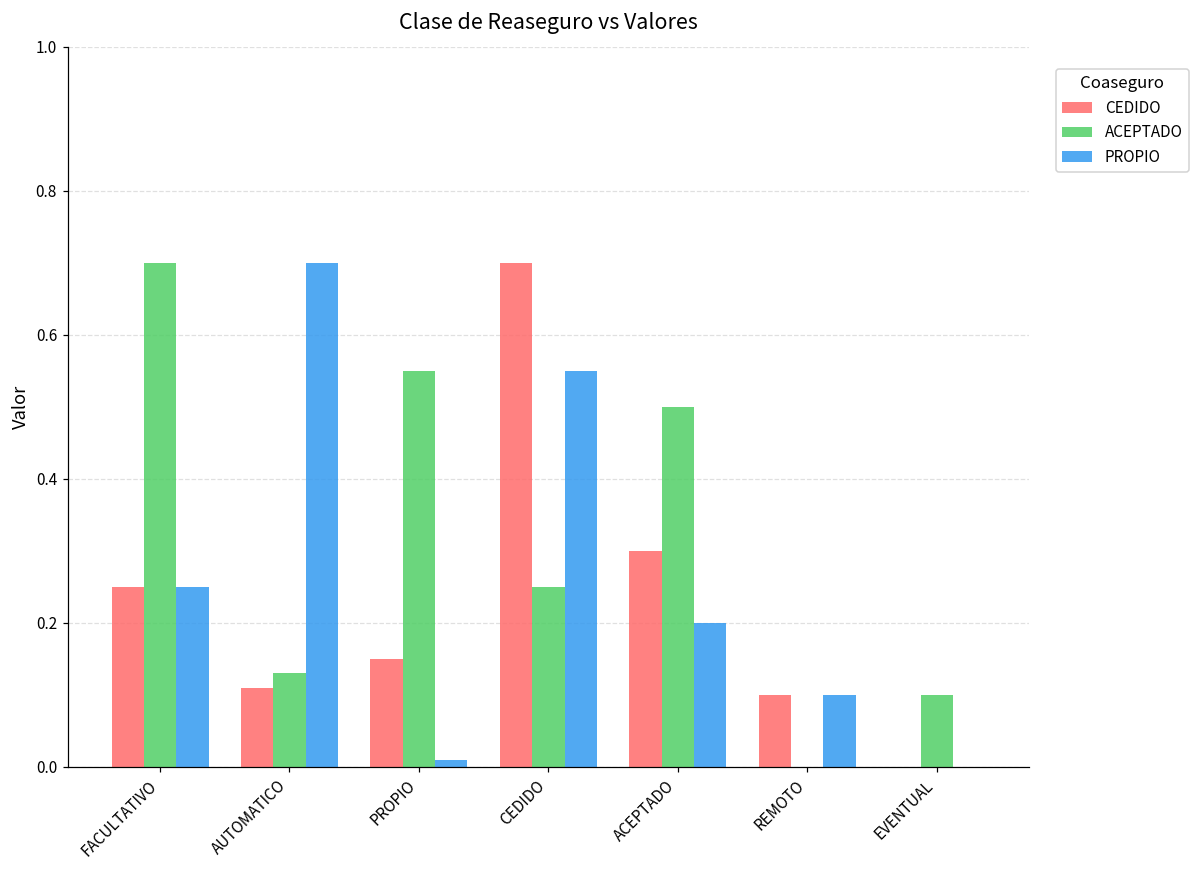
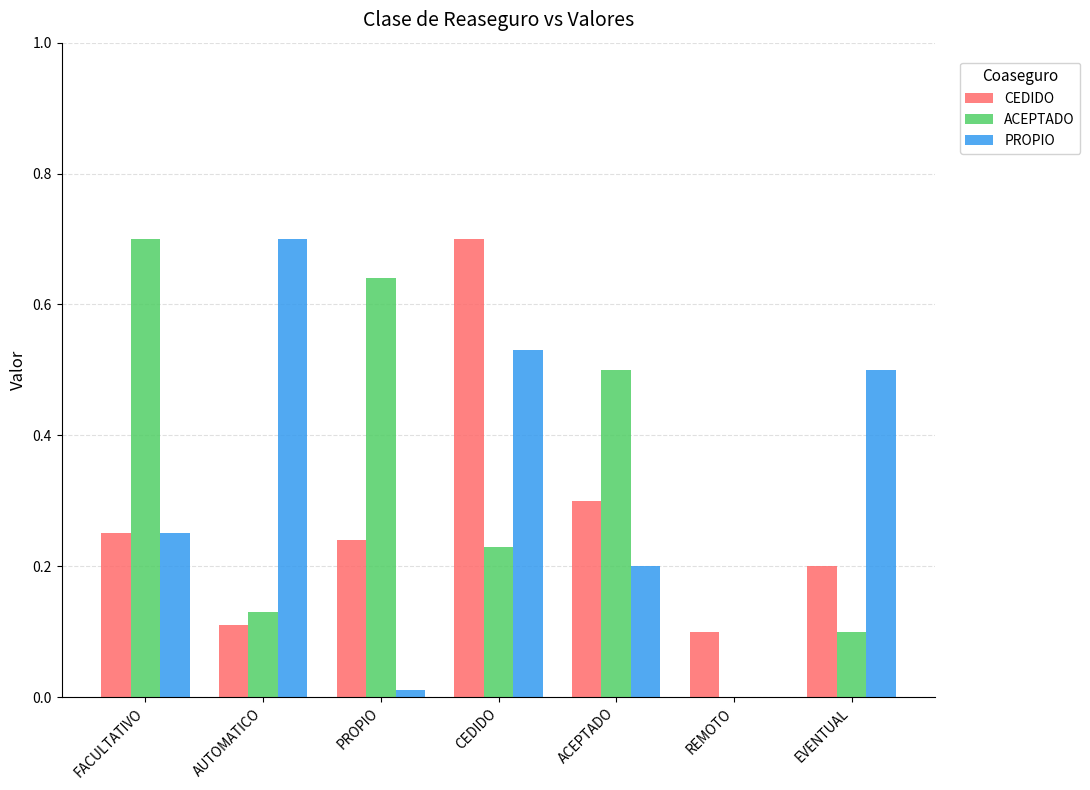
  {
    "CEDIDO": {
      "FACULTATIVO": 0.25,
      "AUTOMATICO": 0.11,
-     "PROPIO": 0.15,
+     "PROPIO": 0.24,
      "CEDIDO": 0.70,
      "ACEPTADO": 0.30,
      "REMOTO": 0.10,
-     "EVENTUAL": 0.0
+     "EVENTUAL": 0.2
    },
    "ACEPTADO": {
      "FACULTATIVO": 0.70,
      "AUTOMATICO": 0.13,
-     "PROPIO": 0.55,
-     "CEDIDO": 0.25,
+     "PROPIO": 0.64,
+     "CEDIDO": 0.23,
      "ACEPTADO": 0.50,
      "REMOTO": 0.00,
      "EVENTUAL": 0.10
    },
    "PROPIO": {
      "FACULTATIVO": 0.25,
      "AUTOMATICO": 0.70,
      "PROPIO": 0.01,
-     "CEDIDO": 0.55,
+     "CEDIDO": 0.53,
      "ACEPTADO": 0.20,
-     "REMOTO": 0.1,
-     "EVENTUAL": 0.0
+     "REMOTO": 0.0,
+     "EVENTUAL": 0.5
    }
  }
